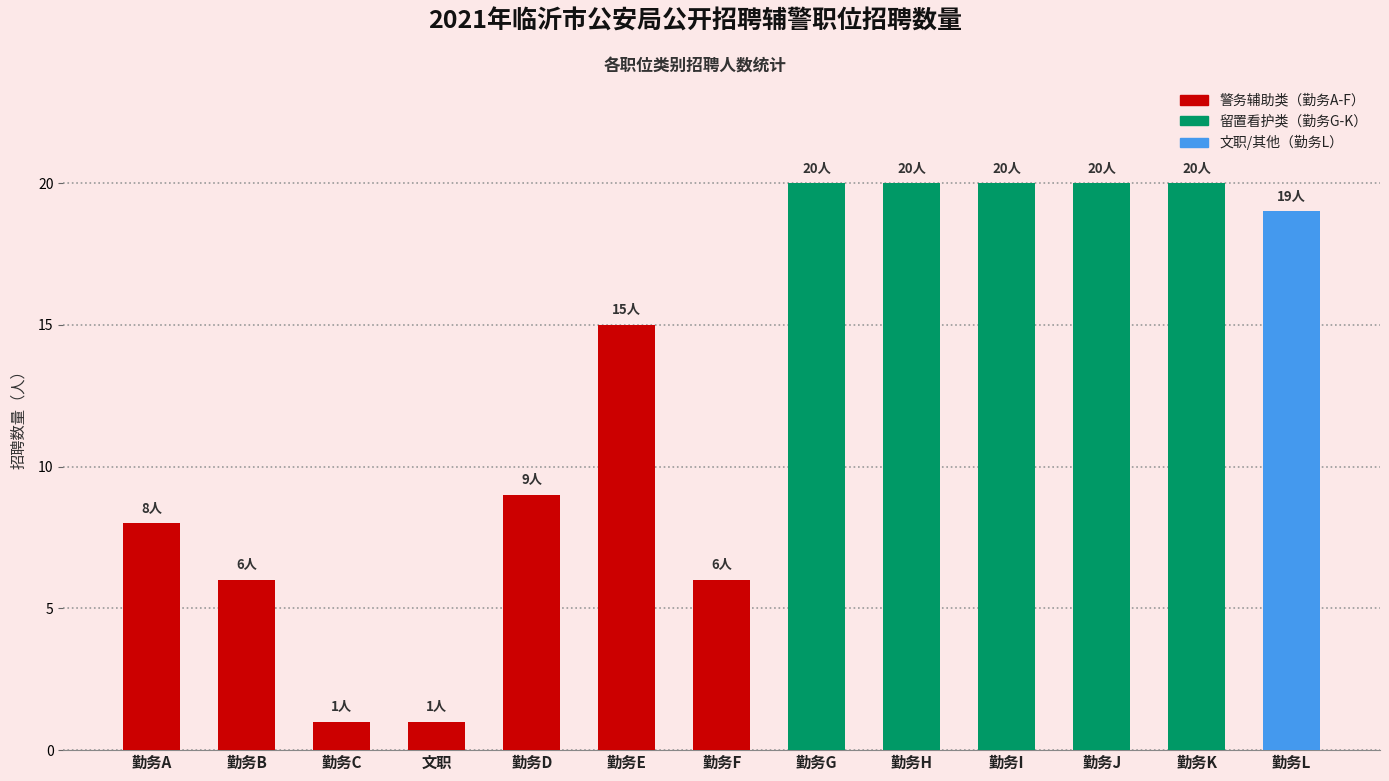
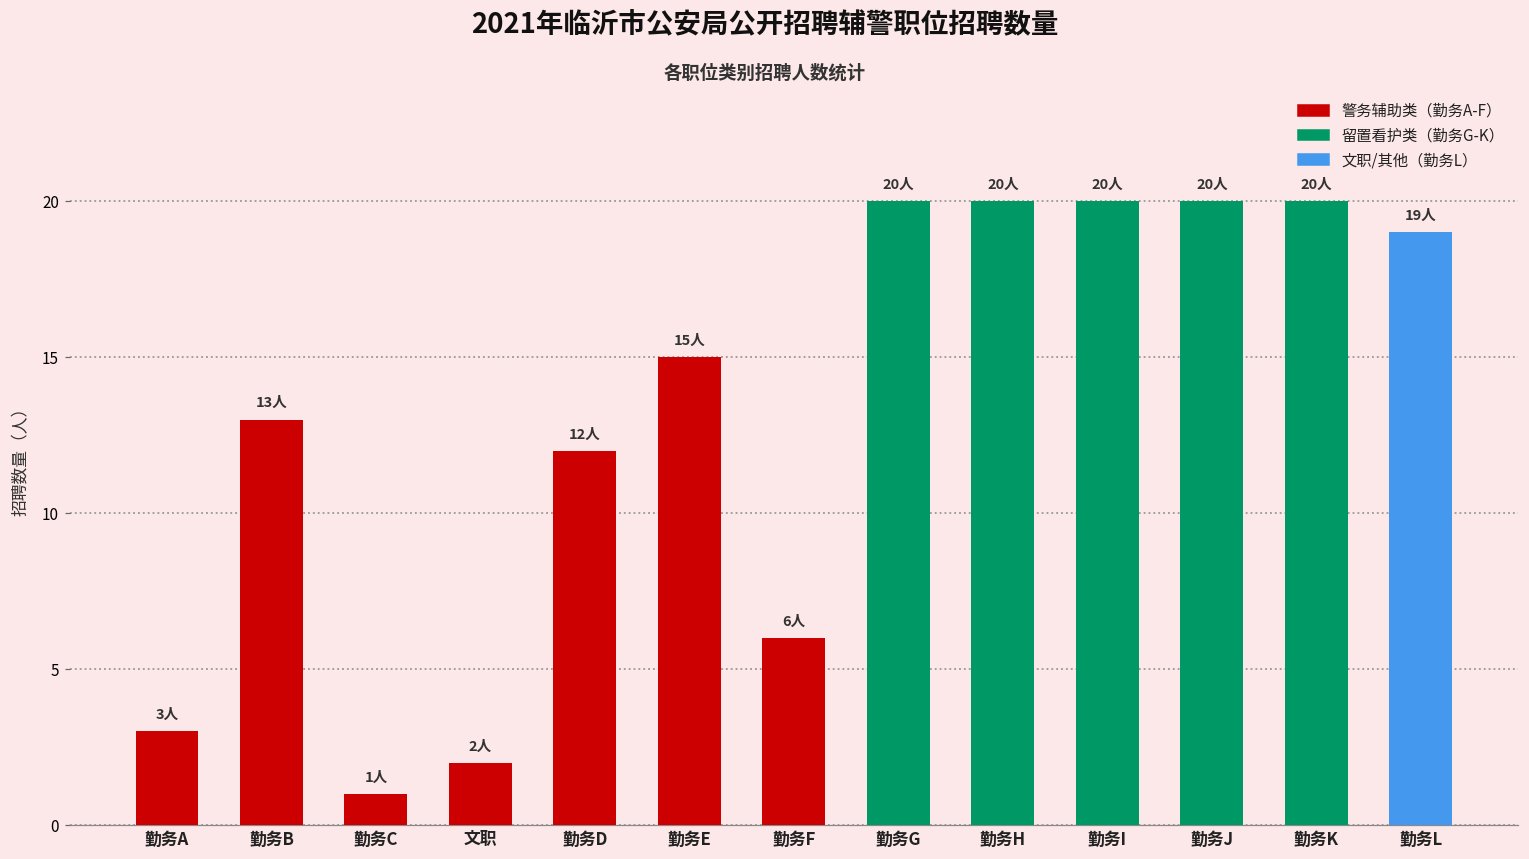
  {
-   "勤务A": "8人",
-   "勤务B": "6人",
+   "勤务A": "3人",
+   "勤务B": "13人",
    "勤务C": "1人",
-   "文职": "1人",
-   "勤务D": "9人",
+   "文职": "2人",
+   "勤务D": "12人",
    "勤务E": "15人",
    "勤务F": "6人",
    "勤务G": "20人",
    "勤务H": "20人",
    "勤务I": "20人",
    "勤务J": "20人",
    "勤务K": "20人",
    "勤务L": "19人"
  }
